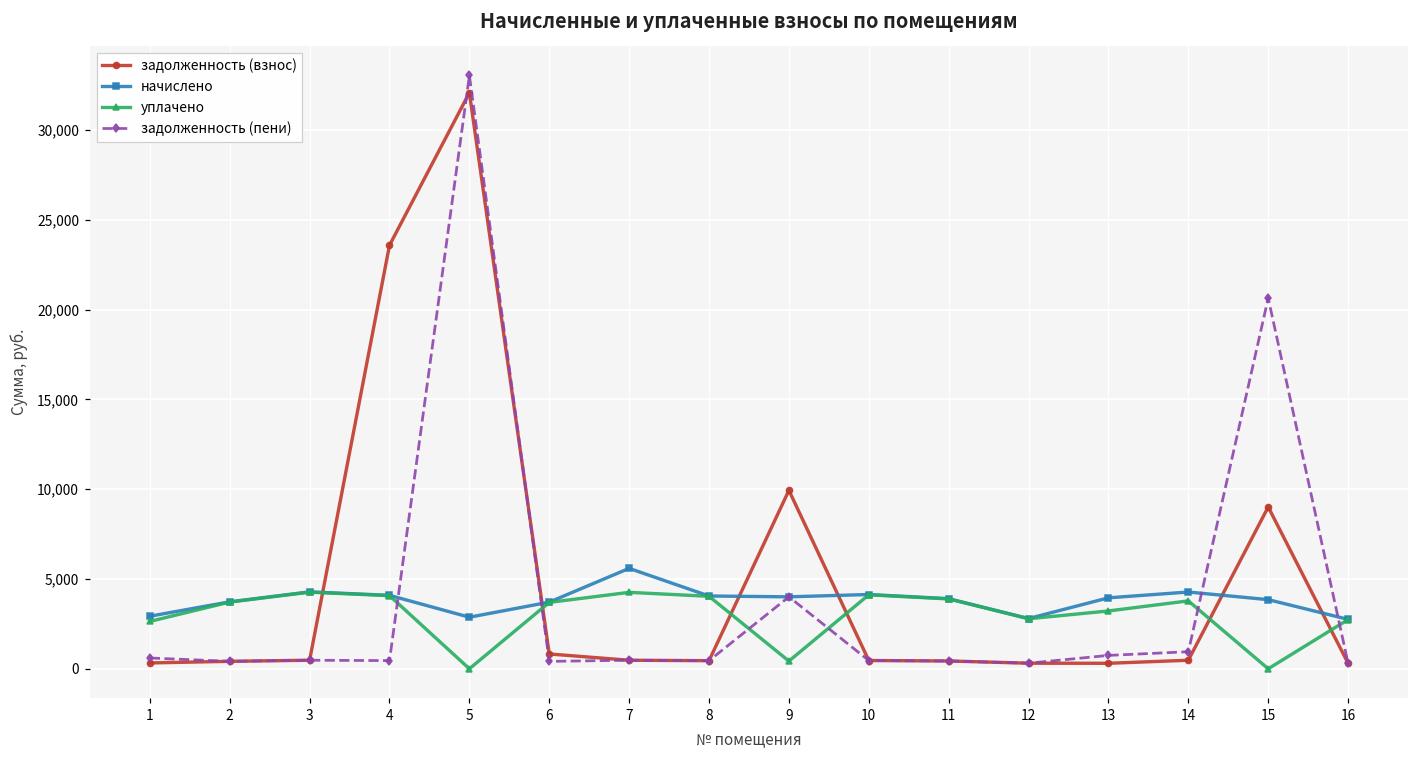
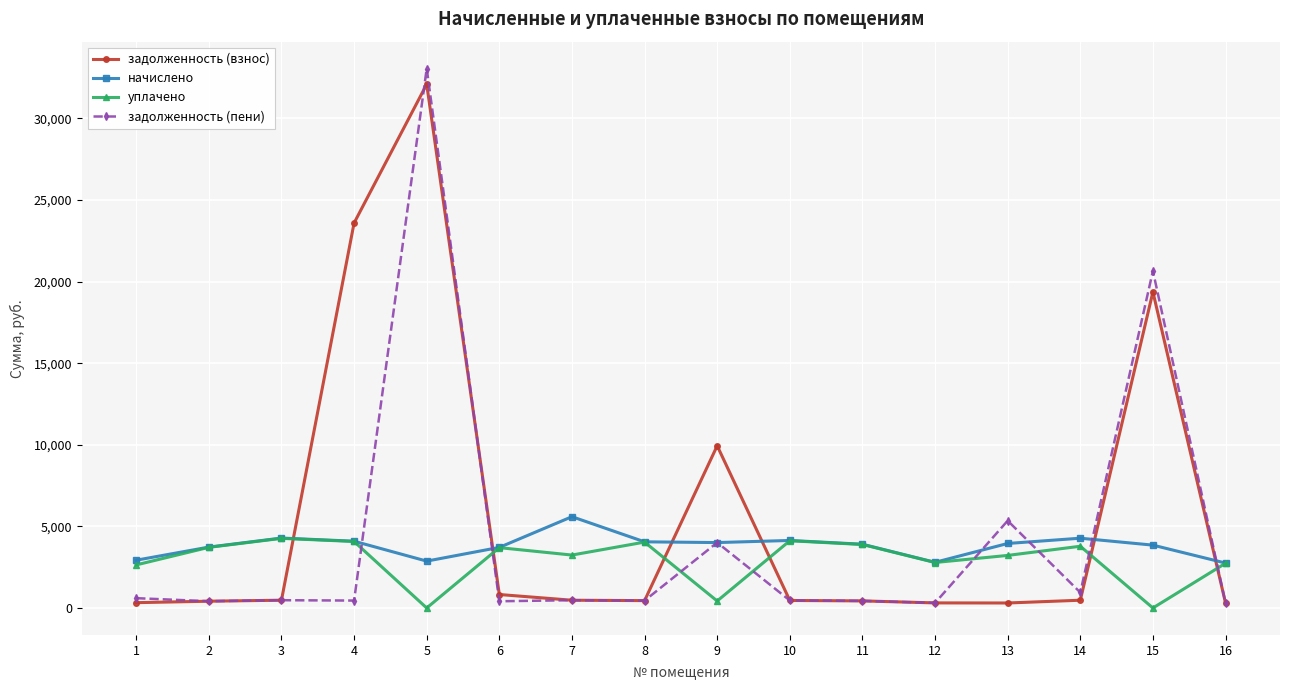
  {
    "задолженность (взнос)": {
      "1": "300",
      "4": "23,600",
      "5": "32,100",
      "6": "800",
      "9": "9,900",
      "13": "300",
      "14": "500",
-     "15": "9,000"
+     "15": "19,400"
    },
    "начислено": {
      "1": "2,900",
      "5": "2,900",
      "7": "5,600",
      "13": "4,000",
      "14": "4,300",
      "15": "3,900"
    },
    "уплачено": {
      "1": "2,600",
      "5": "0",
-     "7": "4,300",
+     "7": "3,200",
      "9": "400",
      "13": "3,200",
      "14": "3,800",
      "15": "0"
    },
    "задолженность (пени)": {
      "1": "600",
      "4": "500",
      "5": "33,000",
      "6": "400",
-     "13": "700",
+     "13": "5,300",
      "14": "1,000",
      "15": "20,600"
    }
  }
